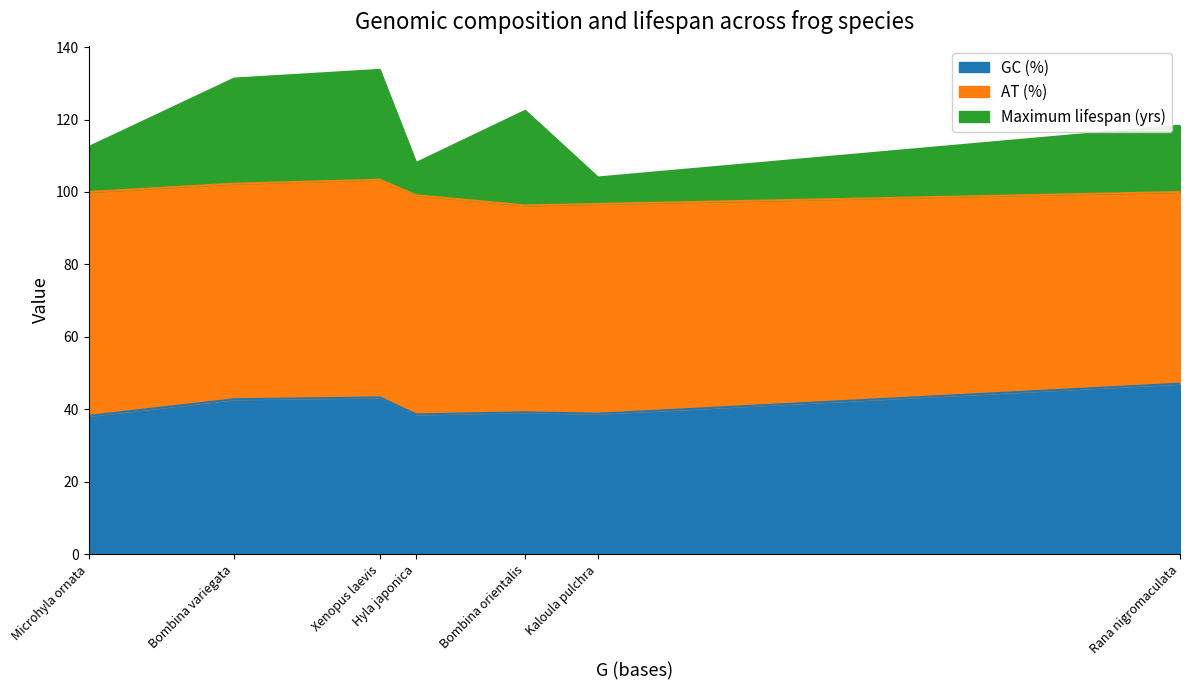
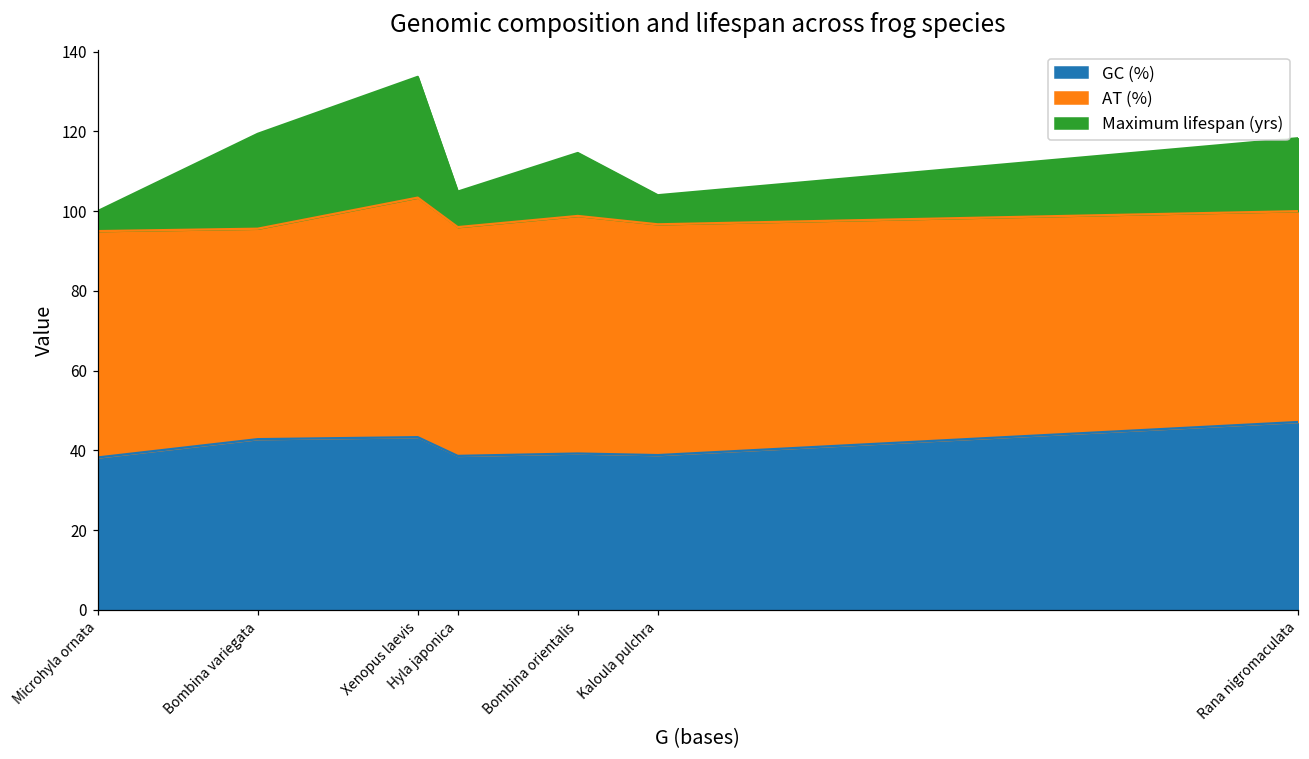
  {
    "GC (%)": {
      "Microhyla ornata": 38,
      "Bombina variegata": 43,
      "Xenopus laevis": 43,
      "Hyla japonica": 39,
      "Bombina orientalis": 39,
      "Kaloula pulchra": 39,
      "Rana nigromaculata": 47
    },
    "AT (%)": {
-     "Microhyla ornata": 62,
-     "Bombina variegata": 60,
+     "Microhyla ornata": 57,
+     "Bombina variegata": 53,
      "Xenopus laevis": 103,
-     "Hyla japonica": 60,
-     "Bombina orientalis": 57,
+     "Hyla japonica": 57,
+     "Bombina orientalis": 60,
      "Kaloula pulchra": 97,
      "Rana nigromaculata": 100
    },
    "Maximum lifespan (yrs)": {
-     "Microhyla ornata": 12,
-     "Bombina variegata": 29,
+     "Microhyla ornata": 5,
+     "Bombina variegata": 24,
      "Xenopus laevis": 30,
      "Hyla japonica": 9,
-     "Bombina orientalis": 26,
+     "Bombina orientalis": 16,
      "Kaloula pulchra": 7,
      "Rana nigromaculata": 18
    }
  }
